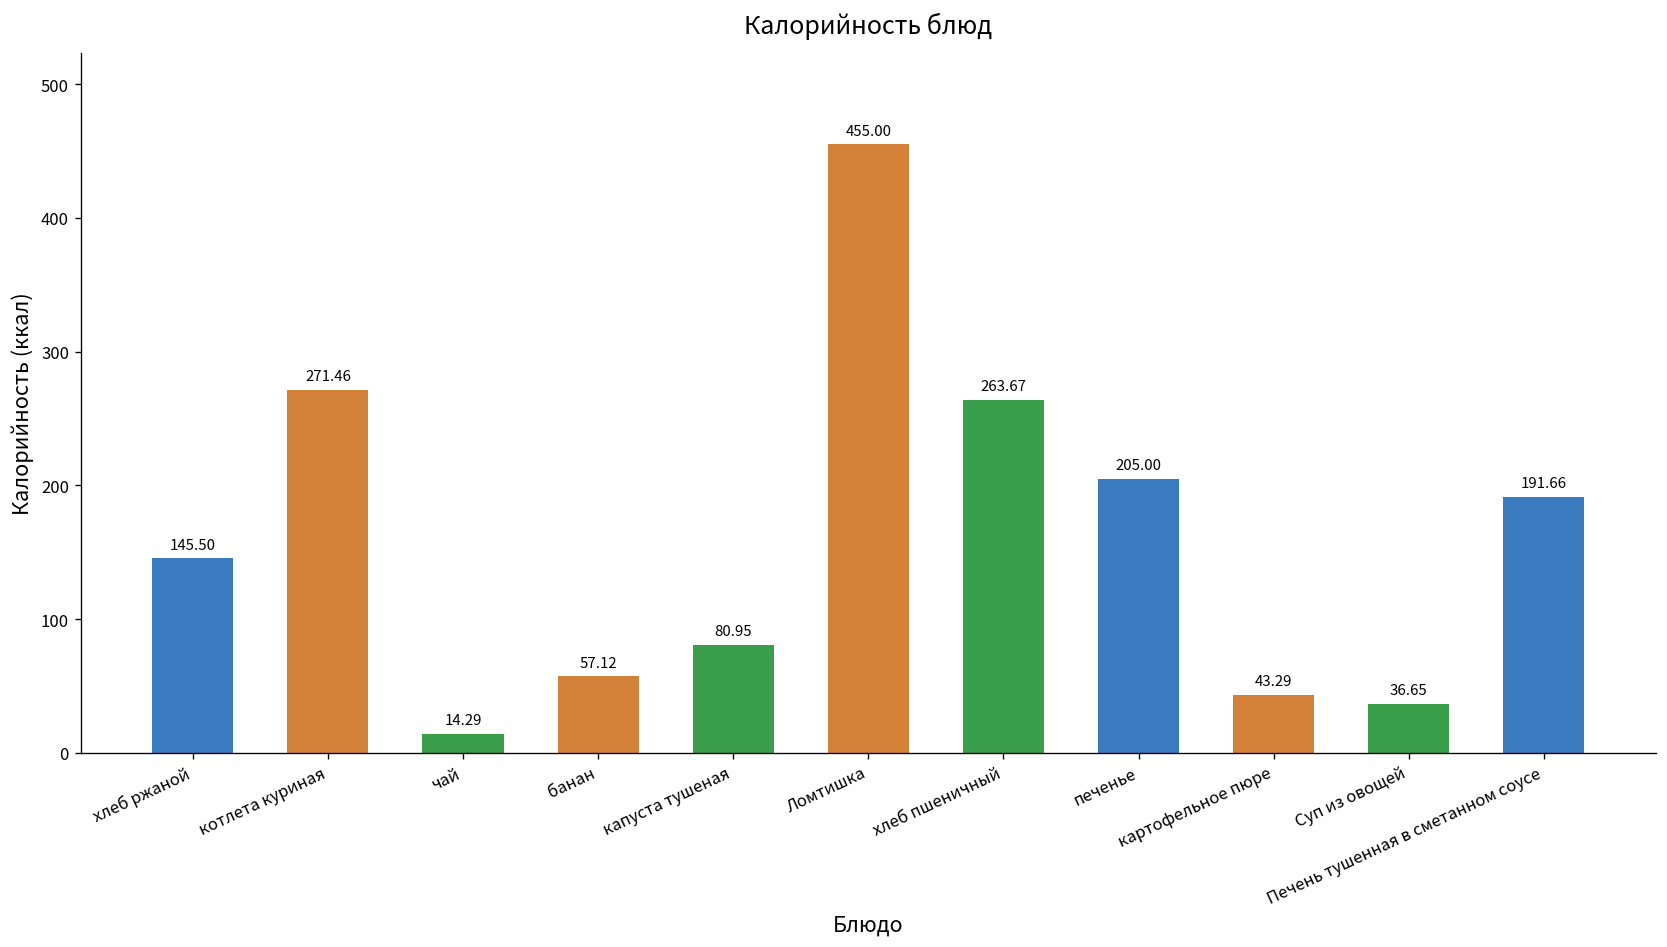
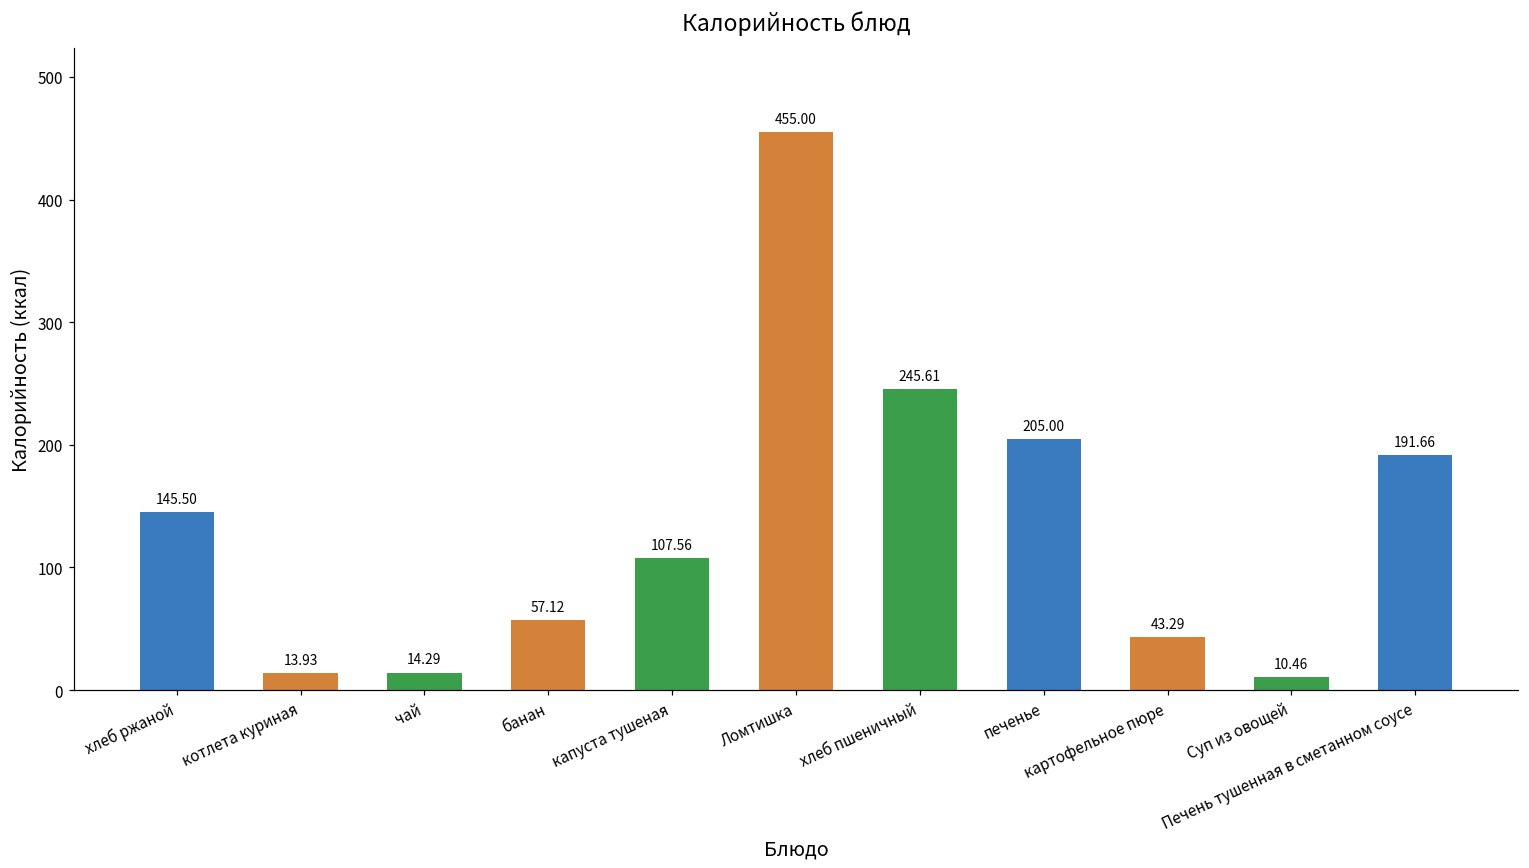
  {
    "хлеб ржаной": 145.50,
-   "котлета куриная": 271.46,
+   "котлета куриная": 13.93,
    "чай": 14.29,
    "банан": 57.12,
-   "капуста тушеная": 80.95,
+   "капуста тушеная": 107.56,
    "Ломтишка": 455.00,
-   "хлеб пшеничный": 263.67,
+   "хлеб пшеничный": 245.61,
    "печенье": 205.00,
    "картофельное пюре": 43.29,
-   "Суп из овощей": 36.65,
+   "Суп из овощей": 10.46,
    "Печень тушенная в сметанном соусе": 191.66
  }
